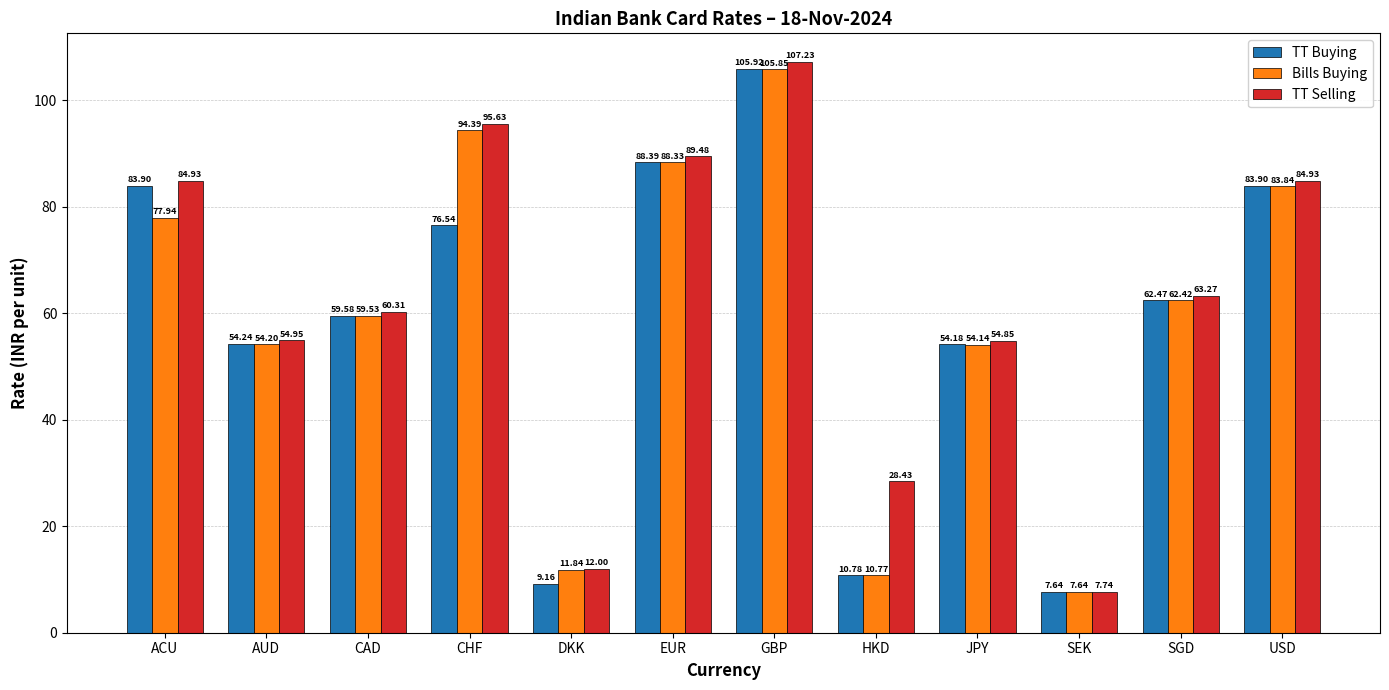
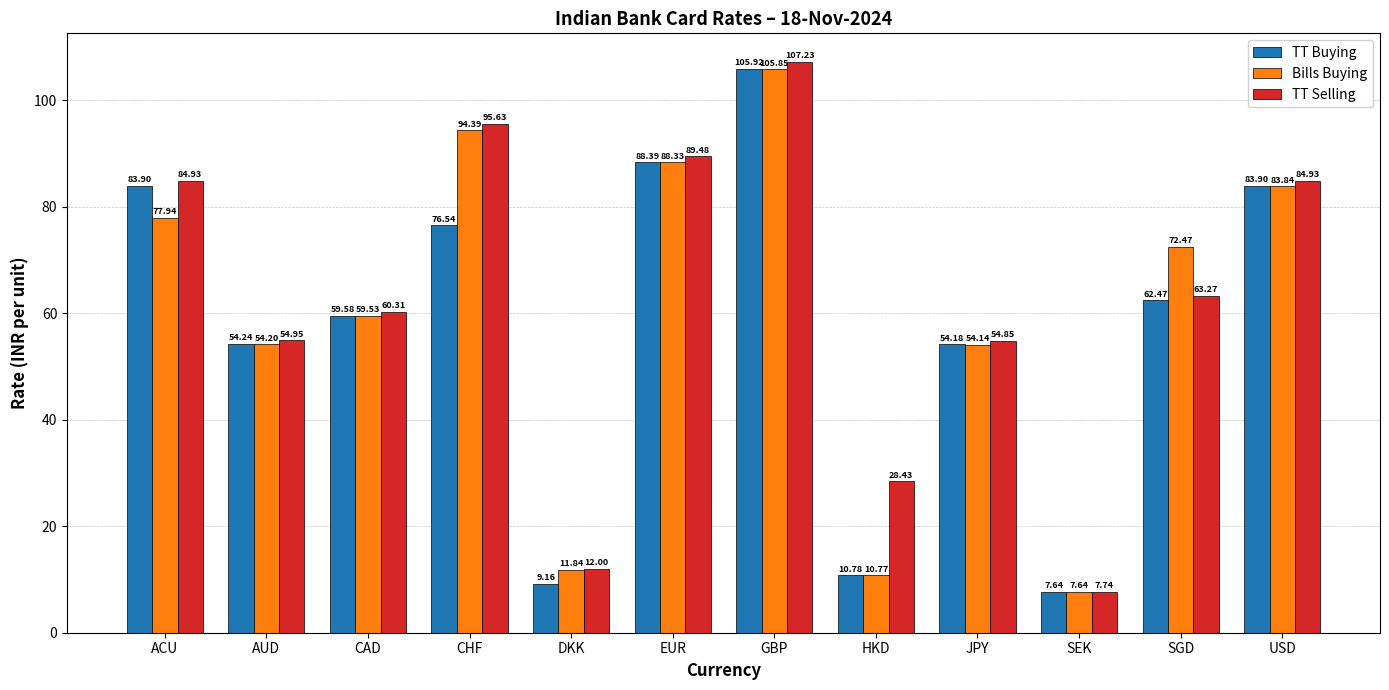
  {
    "TT Buying": {
      "ACU": 83.90,
      "AUD": 54.24,
      "CAD": 59.58,
      "CHF": 76.54,
      "DKK": 9.16,
      "EUR": 88.39,
      "GBP": 105.92,
      "HKD": 10.78,
      "JPY": 54.18,
      "SEK": 7.64,
      "SGD": 62.47,
      "USD": 83.90
    },
    "Bills Buying": {
      "ACU": 77.94,
      "AUD": 54.20,
      "CAD": 59.53,
      "CHF": 94.39,
      "DKK": 11.84,
      "EUR": 88.33,
      "GBP": 105.85,
      "HKD": 10.77,
      "JPY": 54.14,
      "SEK": 7.64,
-     "SGD": 62.42,
+     "SGD": 72.47,
      "USD": 83.84
    },
    "TT Selling": {
      "ACU": 84.93,
      "AUD": 54.95,
      "CAD": 60.31,
      "CHF": 95.63,
      "DKK": 12.00,
      "EUR": 89.48,
      "GBP": 107.23,
      "HKD": 28.43,
      "JPY": 54.85,
      "SEK": 7.74,
      "SGD": 63.27,
      "USD": 84.93
    }
  }
